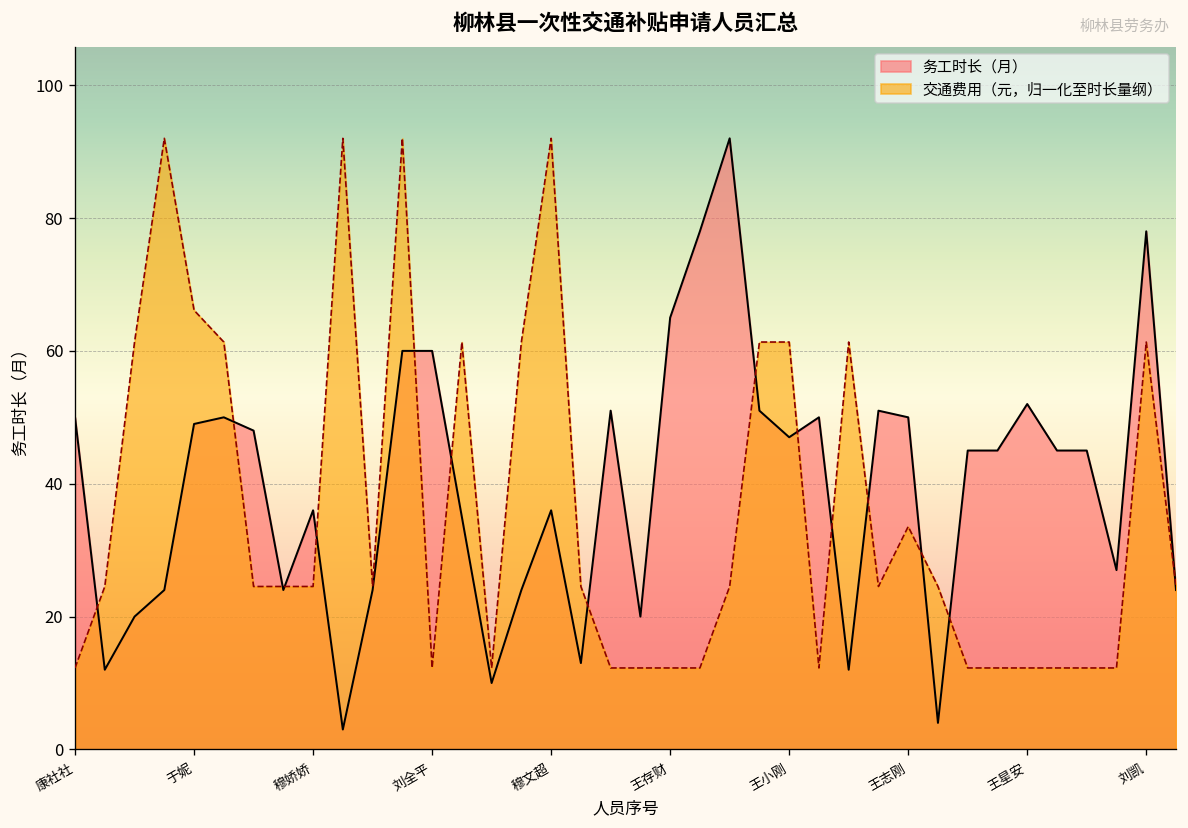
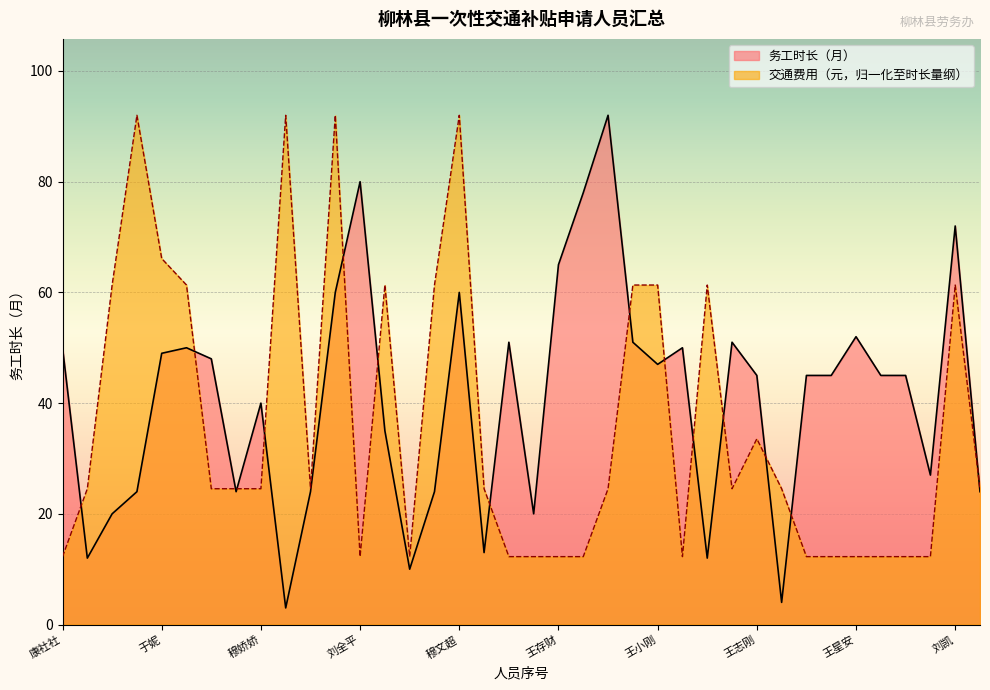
  {
    "务工时长（月）": {
      "康社社": 50,
      "于妮": 49,
-     "穆娇娇": 36,
-     "刘全平": 60,
-     "穆文超": 36,
+     "穆娇娇": 40,
+     "刘全平": 80,
+     "穆文超": 60,
      "王存财": 65,
      "王小刚": 47,
-     "王志刚": 50,
+     "王志刚": 45,
      "王星安": 52,
-     "刘凯": 78
+     "刘凯": 72
    },
    "交通费用（元，归一化至时长量纲）": {
      "康社社": 12,
      "于妮": 66,
      "穆娇娇": 25,
      "刘全平": 12,
      "穆文超": 92,
      "王存财": 12,
      "王小刚": 61,
      "王志刚": 34,
      "王星安": 12,
      "刘凯": 61
    }
  }
